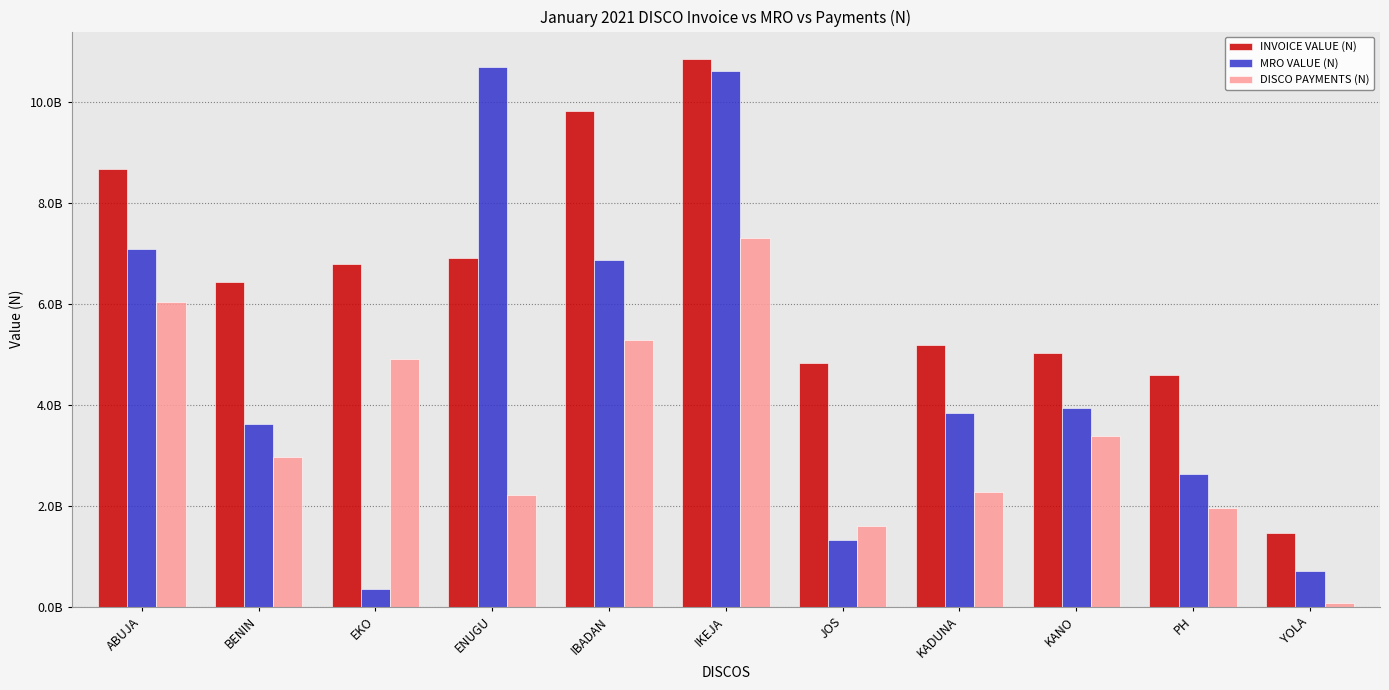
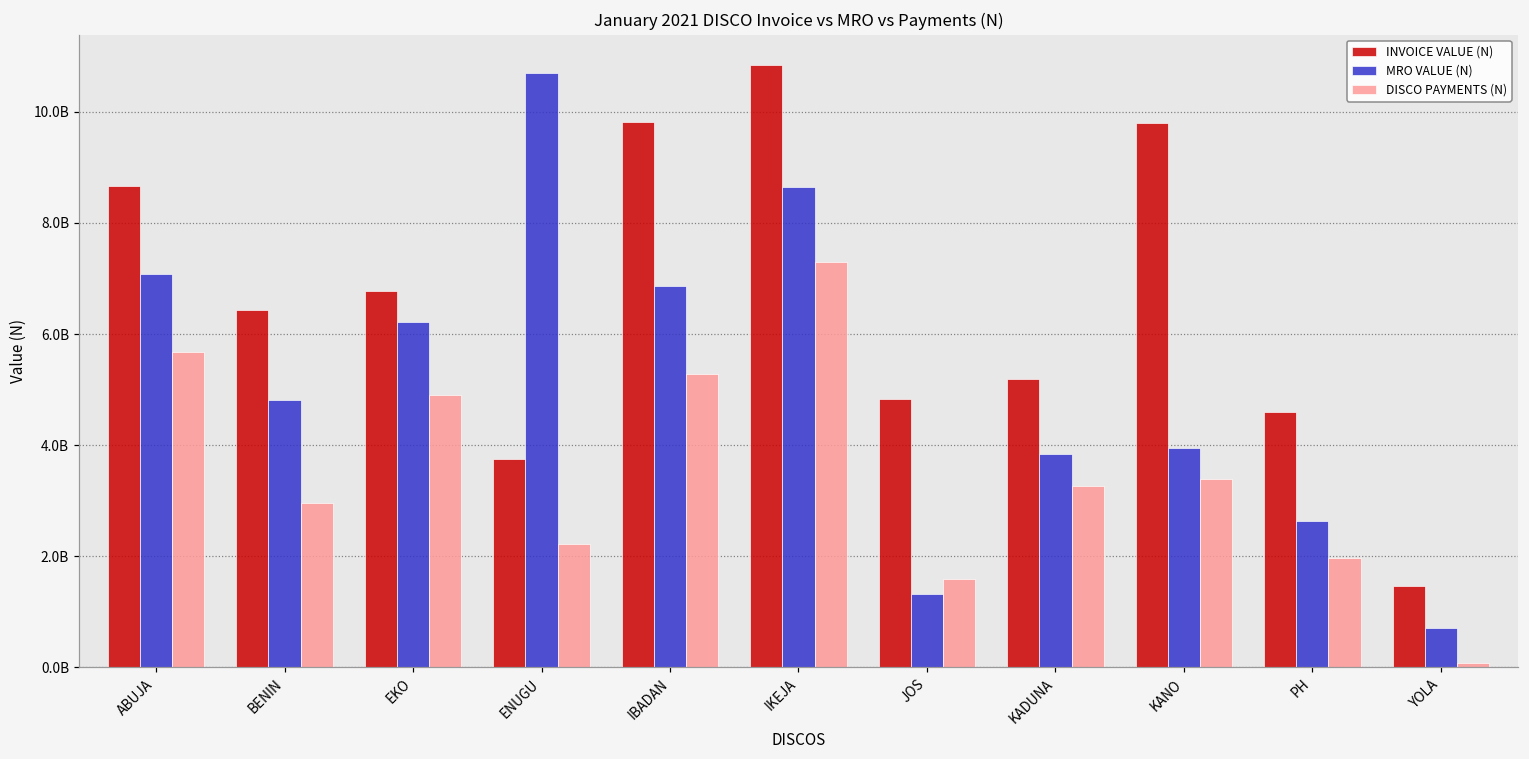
  {
    "INVOICE VALUE (N)": {
      "ABUJA": 8700000000,
      "BENIN": 6400000000,
      "EKO": 6800000000,
-     "ENUGU": 6900000000,
+     "ENUGU": 3800000000,
      "IBADAN": 9800000000,
      "IKEJA": 10800000000,
      "JOS": 4800000000,
      "KADUNA": 5200000000,
-     "KANO": 5000000000,
+     "KANO": 9800000000,
      "PH": 4600000000,
      "YOLA": 1500000000
    },
    "MRO VALUE (N)": {
      "ABUJA": 7100000000,
-     "BENIN": 3600000000,
-     "EKO": 400000000,
+     "BENIN": 4800000000,
+     "EKO": 6200000000,
      "ENUGU": 10700000000,
      "IBADAN": 6900000000,
-     "IKEJA": 10600000000,
+     "IKEJA": 8600000000,
      "JOS": 1300000000,
      "KADUNA": 3800000000,
      "KANO": 3900000000,
      "PH": 2600000000,
      "YOLA": 700000000
    },
    "DISCO PAYMENTS (N)": {
-     "ABUJA": 6000000000,
+     "ABUJA": 5700000000,
      "BENIN": 3000000000,
      "EKO": 4900000000,
      "ENUGU": 2200000000,
      "IBADAN": 5300000000,
      "IKEJA": 7300000000,
      "JOS": 1600000000,
-     "KADUNA": 2300000000,
+     "KADUNA": 3300000000,
      "KANO": 3400000000,
      "PH": 2000000000,
      "YOLA": 100000000
    }
  }
